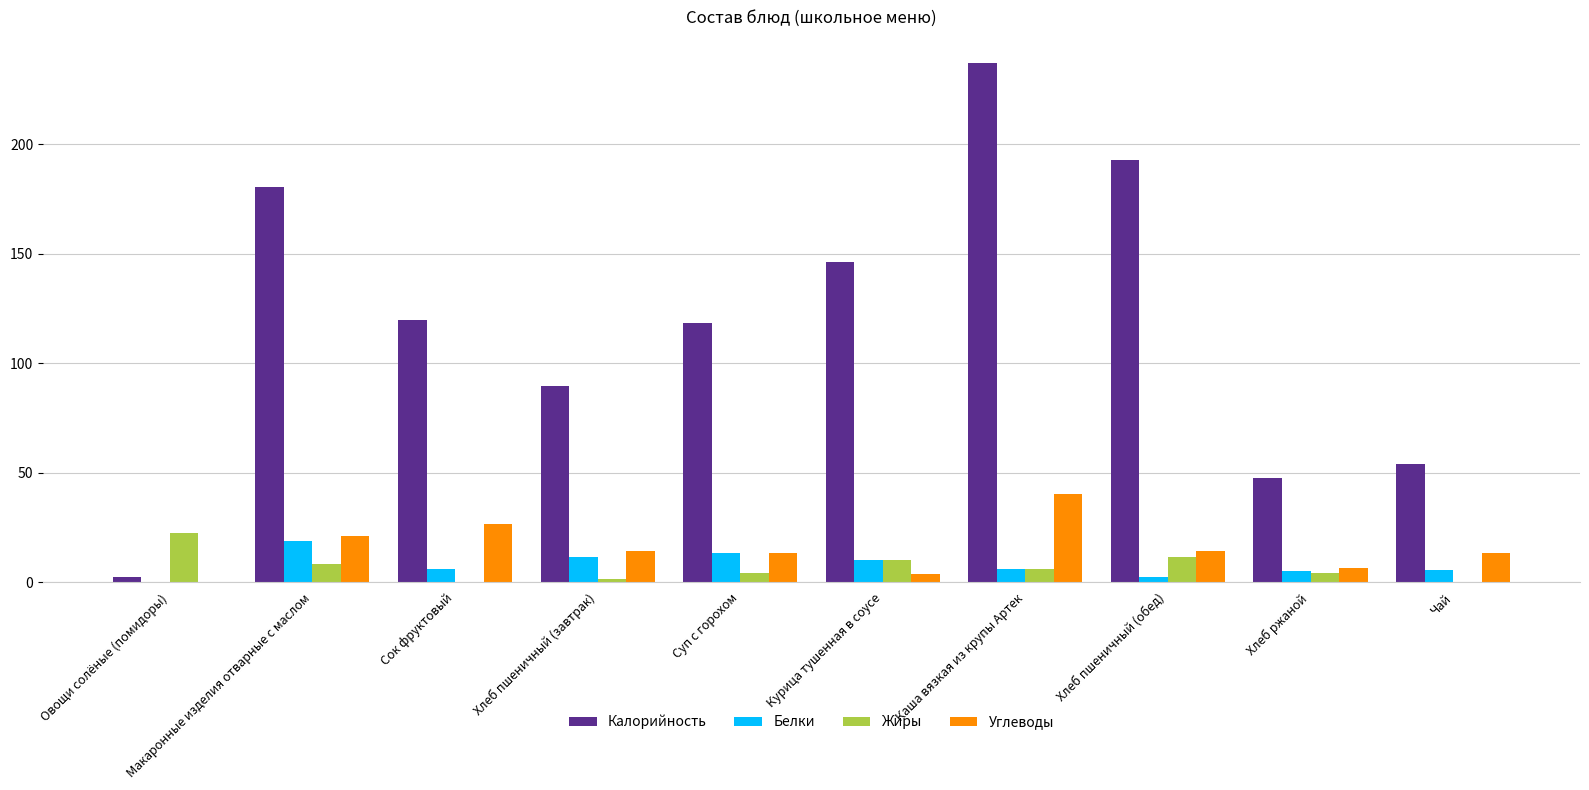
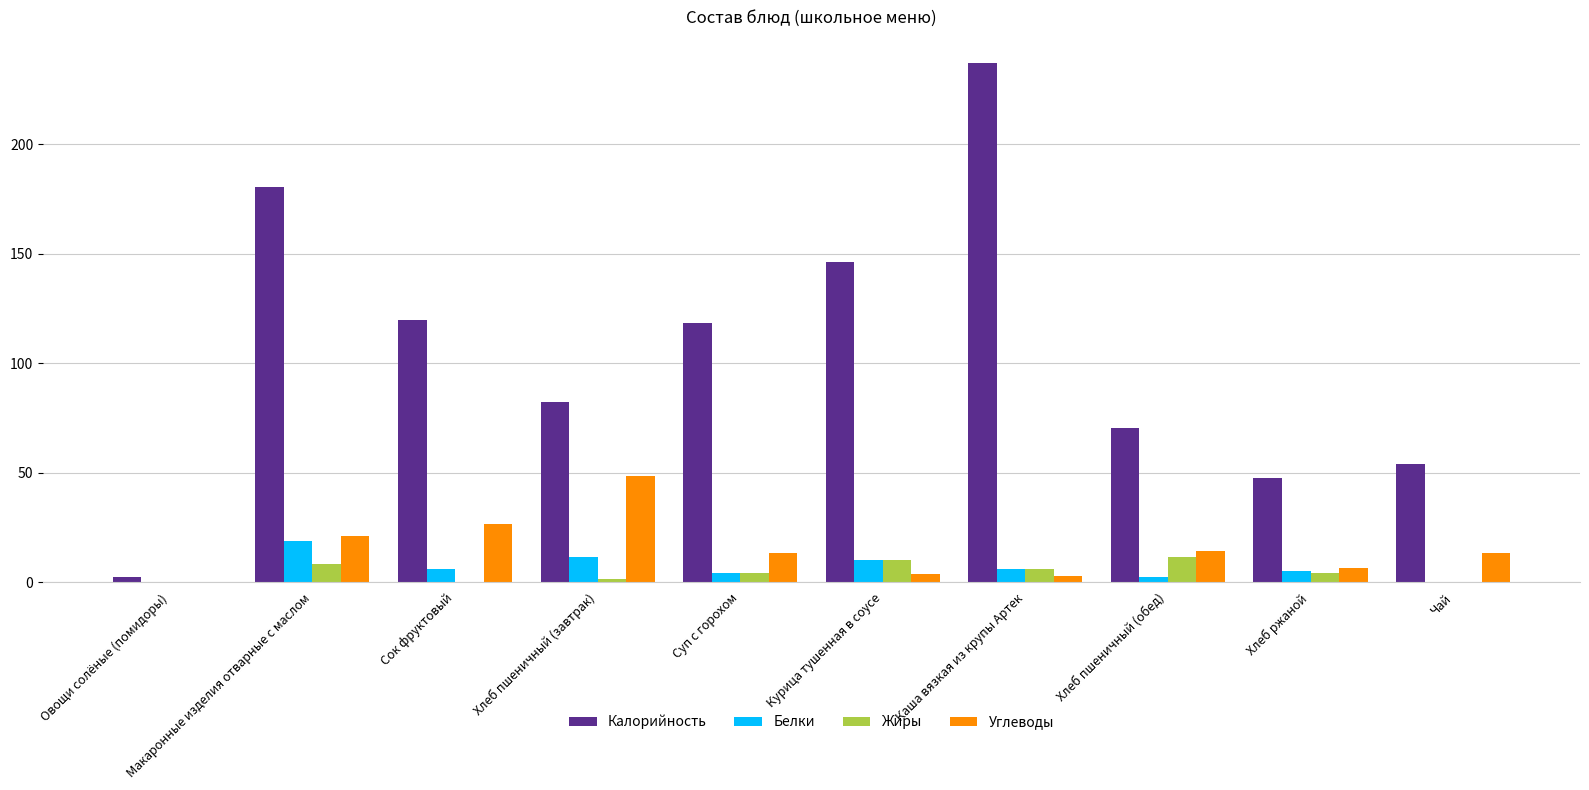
  {
    "Калорийность": {
      "Овощи солёные (помидоры)": 2,
      "Макаронные изделия отварные с маслом": 180,
      "Сок фруктовый": 120,
-     "Хлеб пшеничный (завтрак)": 90,
+     "Хлеб пшеничный (завтрак)": 82,
      "Суп с горохом": 119,
      "Курица тушенная в соусе": 146,
      "Каша вязкая из крупы Артек": 237,
-     "Хлеб пшеничный (обед)": 193,
+     "Хлеб пшеничный (обед)": 70,
      "Хлеб ржаной": 48,
      "Чай": 54
    },
    "Белки": {
      "Макаронные изделия отварные с маслом": 19,
      "Сок фруктовый": 6,
      "Хлеб пшеничный (завтрак)": 11,
-     "Суп с горохом": 13,
+     "Суп с горохом": 4,
      "Курица тушенная в соусе": 10,
      "Каша вязкая из крупы Артек": 6,
      "Хлеб пшеничный (обед)": 2,
      "Хлеб ржаной": 5,
-     "Чай": 6
+     "Чай": 0
    },
    "Жиры": {
-     "Овощи солёные (помидоры)": 23,
+     "Овощи солёные (помидоры)": 0,
      "Макаронные изделия отварные с маслом": 9,
      "Хлеб пшеничный (завтрак)": 1,
      "Суп с горохом": 4,
      "Курица тушенная в соусе": 10,
      "Каша вязкая из крупы Артек": 6,
      "Хлеб пшеничный (обед)": 12,
      "Хлеб ржаной": 4
    },
    "Углеводы": {
      "Макаронные изделия отварные с маслом": 21,
      "Сок фруктовый": 27,
-     "Хлеб пшеничный (завтрак)": 14,
+     "Хлеб пшеничный (завтрак)": 49,
      "Суп с горохом": 13,
      "Курица тушенная в соусе": 4,
-     "Каша вязкая из крупы Артек": 40,
+     "Каша вязкая из крупы Артек": 3,
      "Хлеб пшеничный (обед)": 15,
      "Хлеб ржаной": 7,
      "Чай": 14
    }
  }
